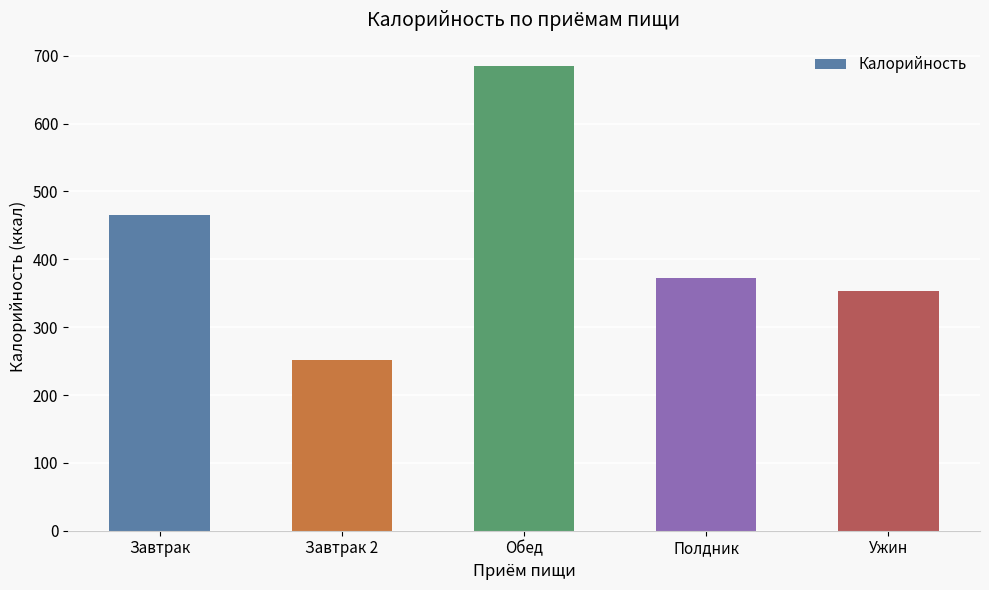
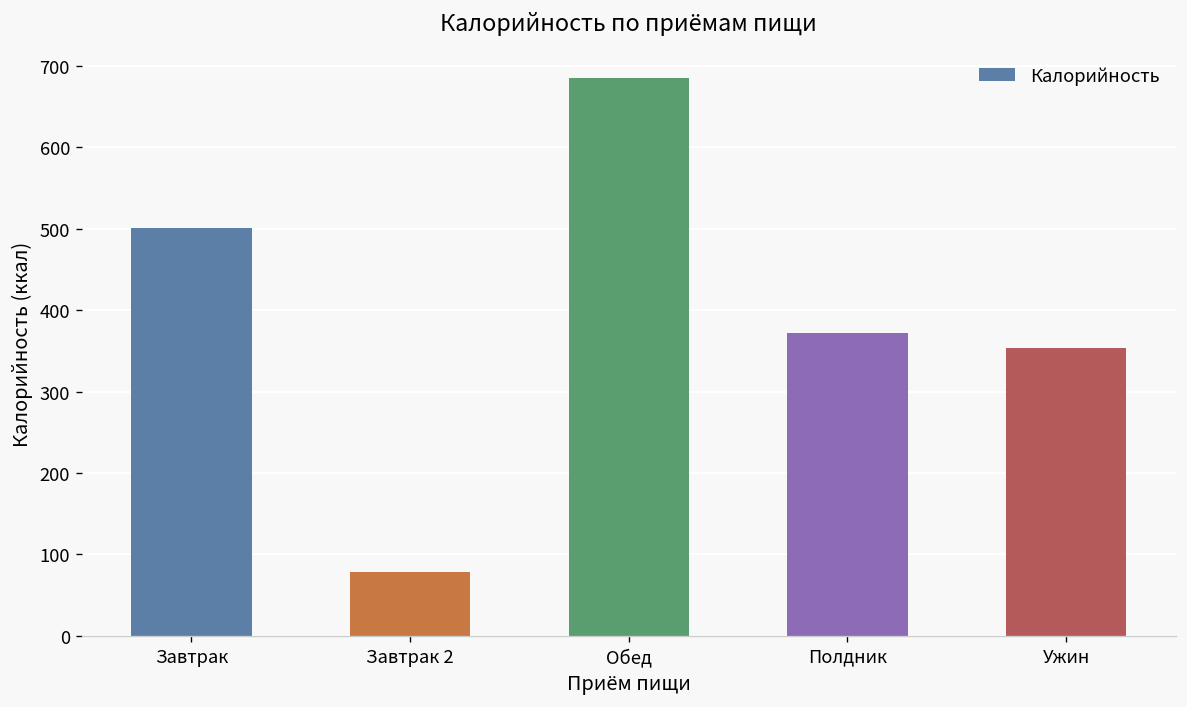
  {
-   "Завтрак": 470,
-   "Завтрак 2": 250,
+   "Завтрак": 500,
+   "Завтрак 2": 80,
    "Обед": 690,
    "Полдник": 370,
    "Ужин": 350
  }
